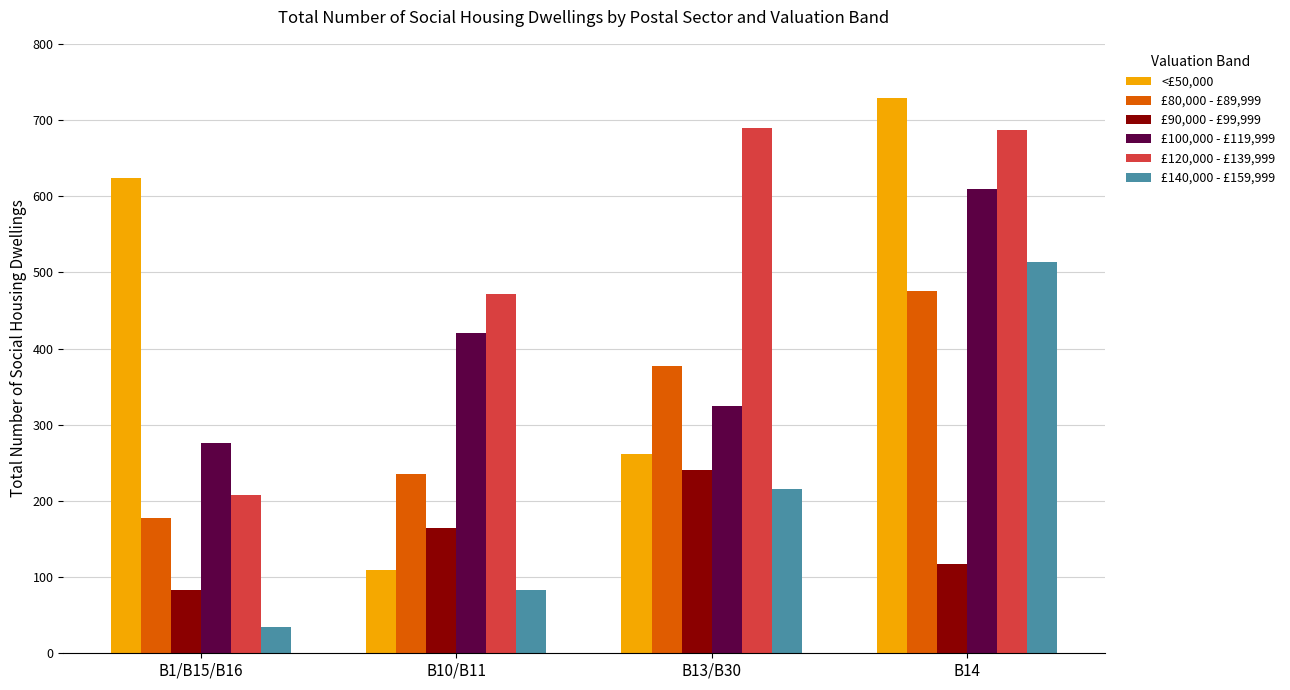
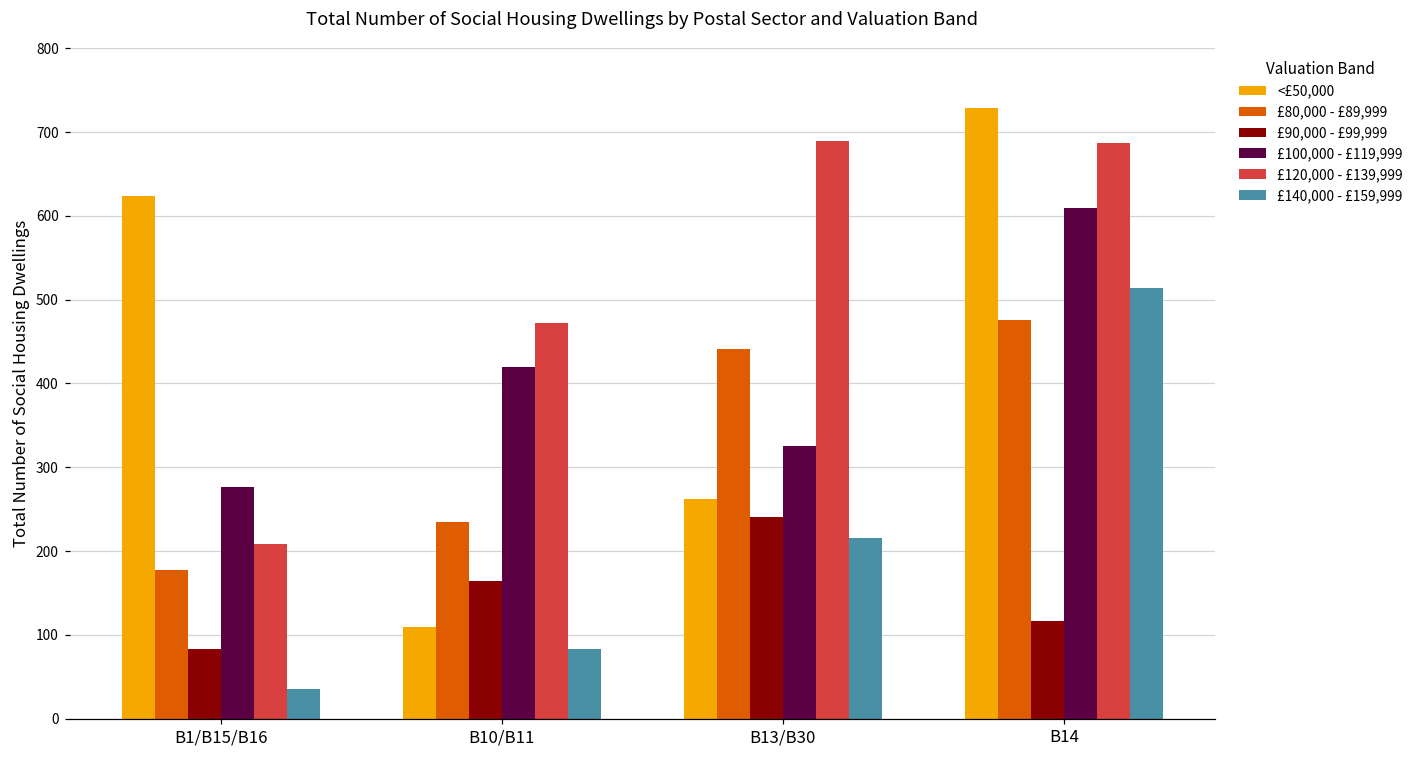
  {
    "<£50,000": {
      "B1/B15/B16": 620,
      "B10/B11": 110,
      "B13/B30": 260,
      "B14": 730
    },
    "£80,000 - £89,999": {
      "B1/B15/B16": 180,
      "B10/B11": 240,
-     "B13/B30": 380,
+     "B13/B30": 440,
      "B14": 480
    },
    "£90,000 - £99,999": {
      "B1/B15/B16": 80,
      "B10/B11": 160,
      "B13/B30": 240,
      "B14": 120
    },
    "£100,000 - £119,999": {
      "B1/B15/B16": 280,
      "B10/B11": 420,
      "B13/B30": 330,
      "B14": 610
    },
    "£120,000 - £139,999": {
      "B1/B15/B16": 210,
      "B10/B11": 470,
      "B13/B30": 690,
      "B14": 690
    },
    "£140,000 - £159,999": {
      "B1/B15/B16": 40,
      "B10/B11": 80,
      "B13/B30": 220,
      "B14": 510
    }
  }
